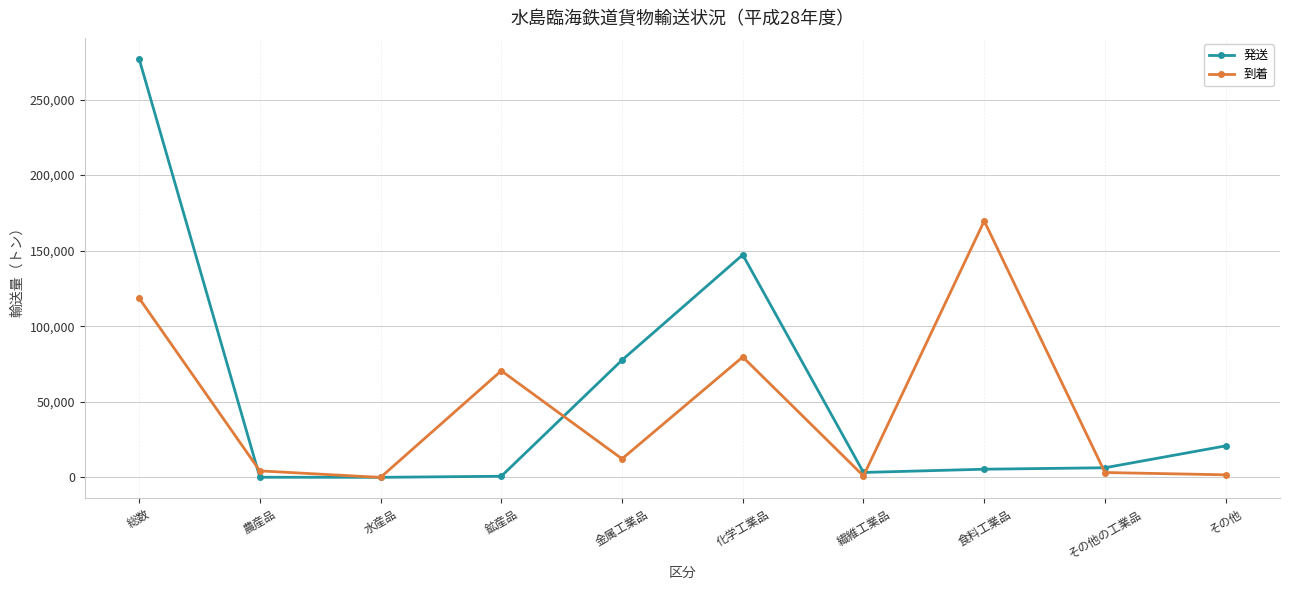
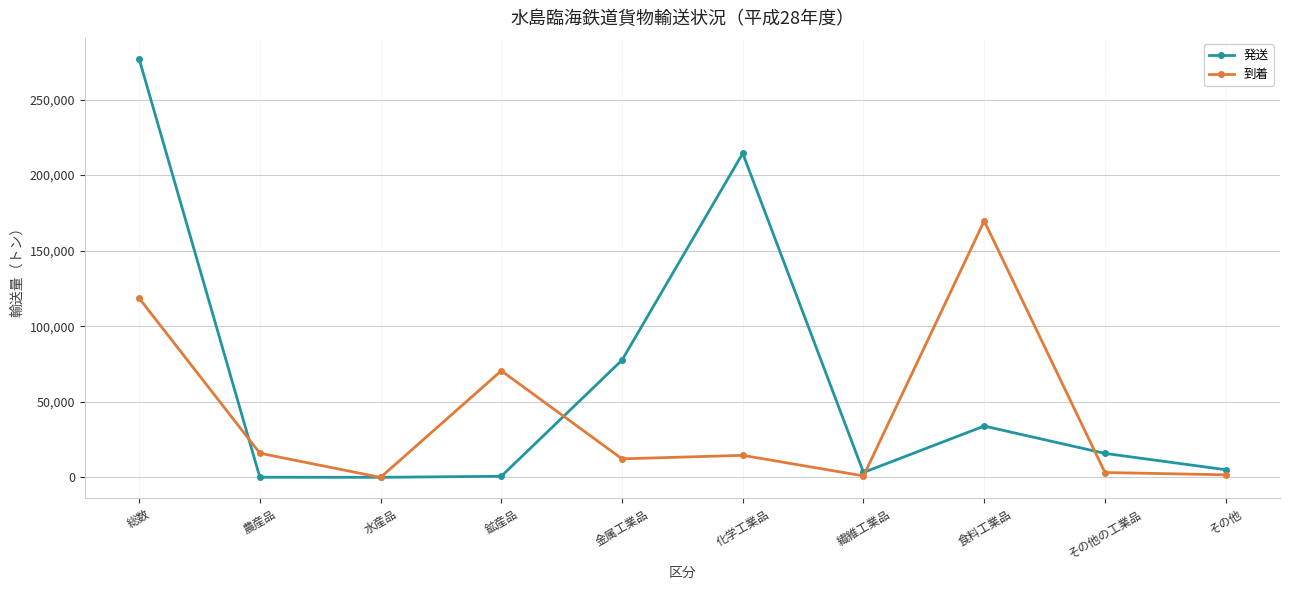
  {
    "発送": {
      "総数": "277,000",
      "農産品": "0",
      "鉱産品": "1,000",
      "金属工業品": "78,000",
-     "化学工業品": "147,000",
+     "化学工業品": "214,000",
      "繊維工業品": "3,000",
-     "食料工業品": "5,000",
-     "その他の工業品": "6,000",
-     "その他": "21,000"
+     "食料工業品": "34,000",
+     "その他の工業品": "16,000",
+     "その他": "5,000"
    },
    "到着": {
      "総数": "119,000",
-     "農産品": "4,000",
+     "農産品": "16,000",
      "鉱産品": "71,000",
      "金属工業品": "12,000",
-     "化学工業品": "80,000",
+     "化学工業品": "15,000",
      "繊維工業品": "1,000",
      "食料工業品": "170,000",
      "その他の工業品": "3,000",
      "その他": "2,000"
    }
  }
